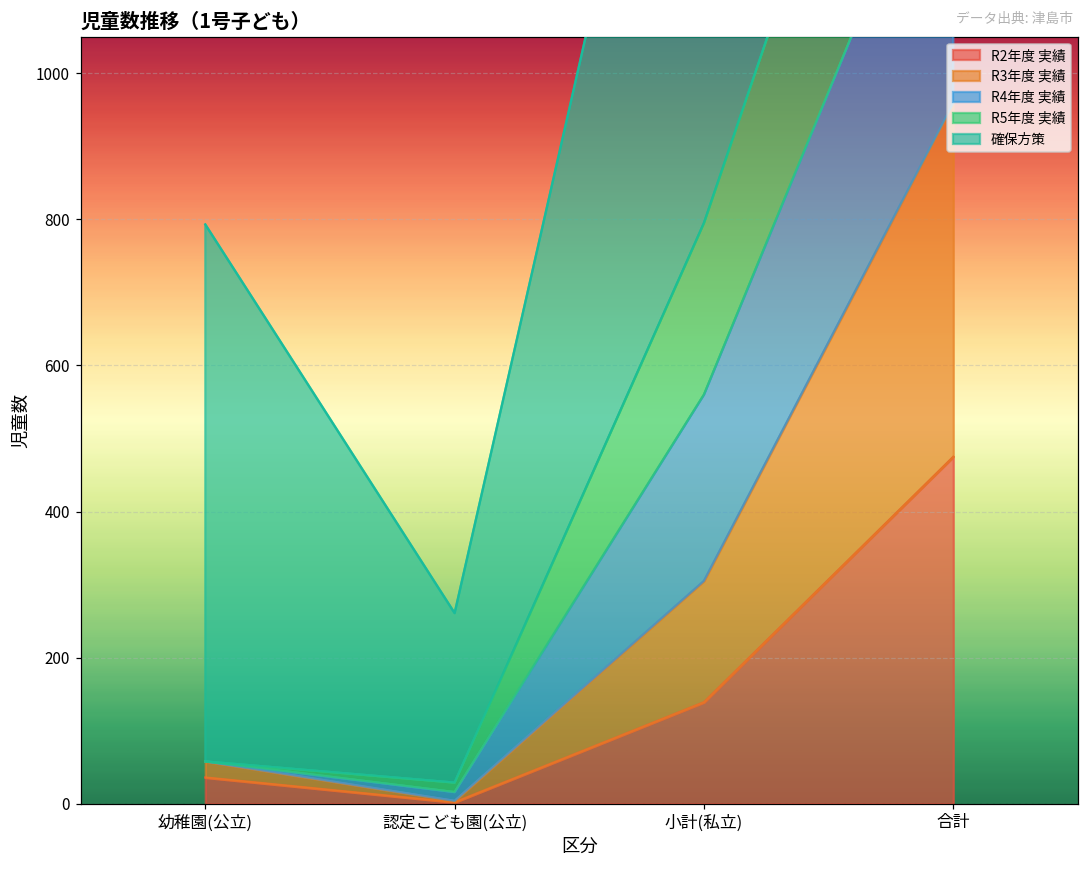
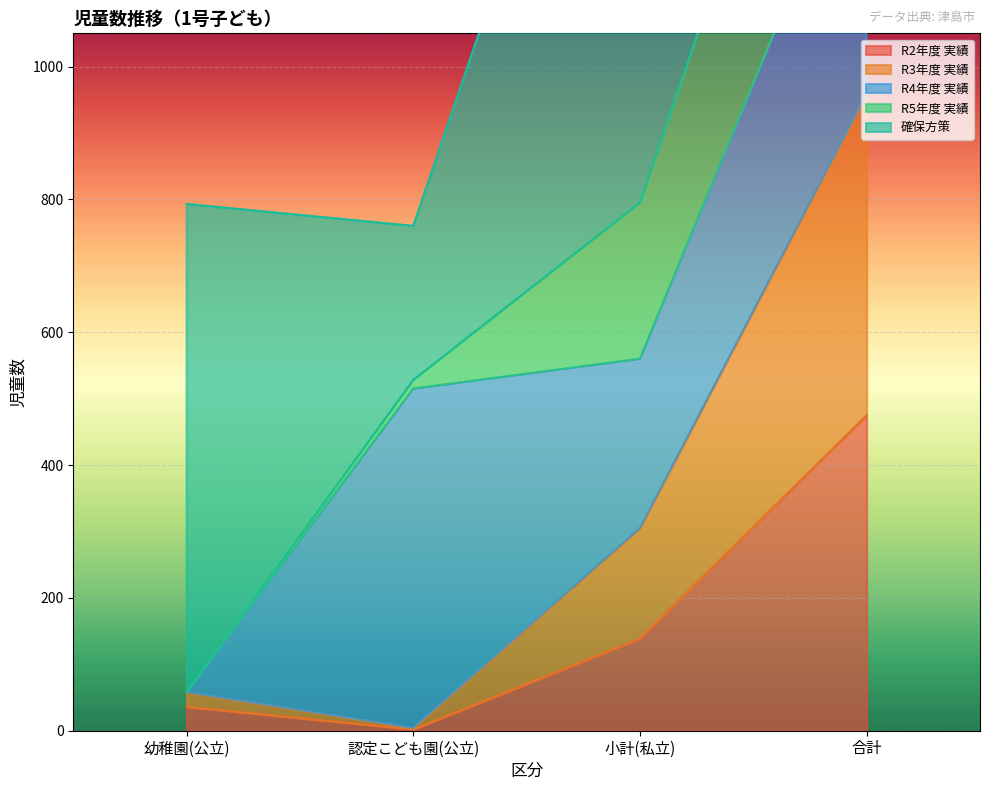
  {
    "R4年度 実績": {
-     "認定こども園(公立)": 10,
+     "認定こども園(公立)": 510,
      "小計(私立)": 260
    }
  }
